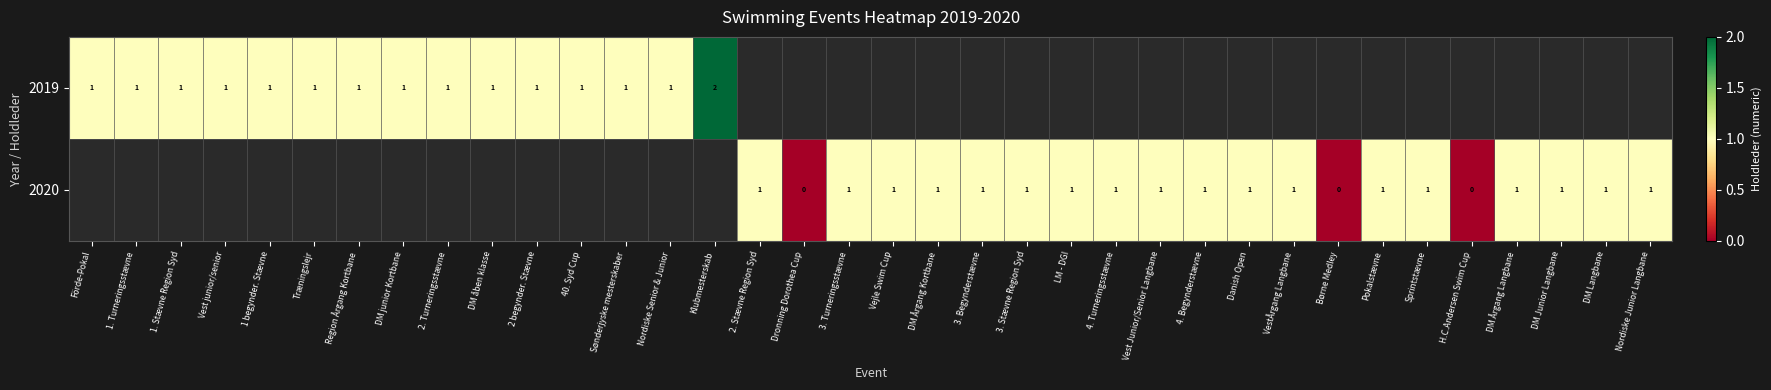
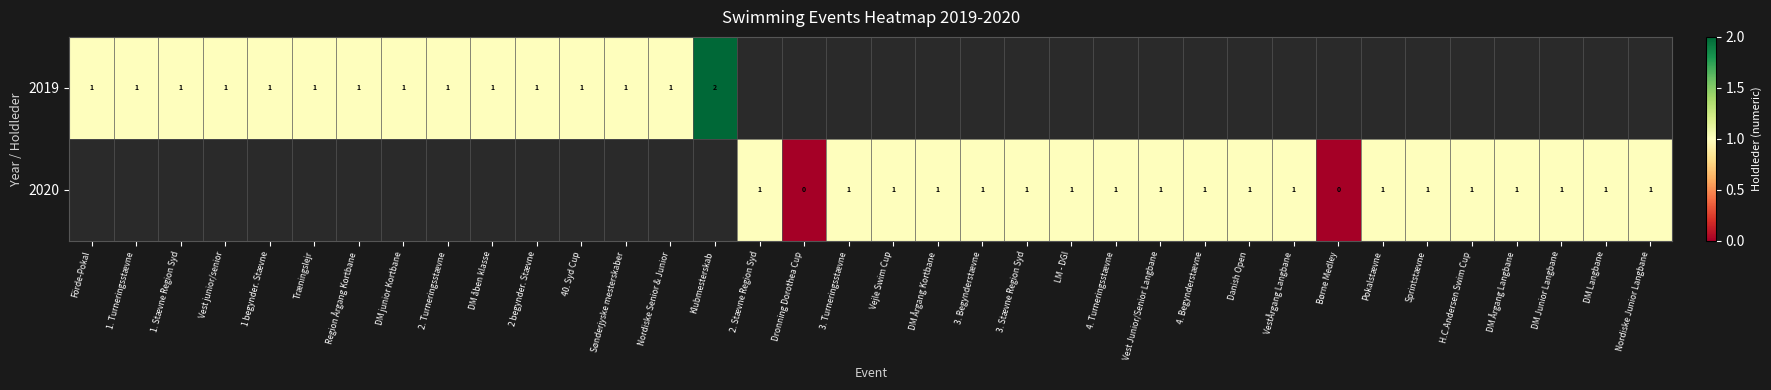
  {
    "2019": {
      "Förde-Pokal": 1,
      "1. Turneringsstævne": 1,
      "1. Stævne Region Syd": 1,
      "Vest junior/senior": 1,
      "1 begynder. Stævne": 1,
      "Træningslejr": 1,
      "Region Årgang Kortbane": 1,
      "DM junior Kortbane": 1,
      "2. Turneringsstævne": 1,
      "DM åben klasse": 1,
      "2 begynder. Stævne": 1,
      "40. Syd Cup": 1,
      "Sønderjyske mesterskaber": 1,
      "Nordiske Senior & Junior": 1,
      "Klubmesterskab": 2
    },
    "2020": {
      "2. Stævne Region Syd": 1,
      "Dronning Dorothea Cup": 0,
      "3. Turneringsstævne": 1,
      "Vejle Swim Cup": 1,
      "DM Årgang Kortbane": 1,
      "3. Begynderstævne": 1,
      "3. Stævne Region Syd": 1,
      "LM - DGI": 1,
      "4. Turneringsstævne": 1,
      "Vest Junior/Senior Langbane": 1,
      "4. Begynderstævne": 1,
      "Danish Open": 1,
      "VestÅrgang Langbane": 1,
      "Børne Medley": 0,
      "Pokalstævne": 1,
      "Sprintstævne": 1,
-     "H.C.Andersen Swim Cup": 0,
+     "H.C.Andersen Swim Cup": 1,
      "DM Årgang Langbane": 1,
      "DM Junior Langbane": 1,
      "DM Langbane": 1,
      "Nordiske Junior Langbane": 1
    }
  }
